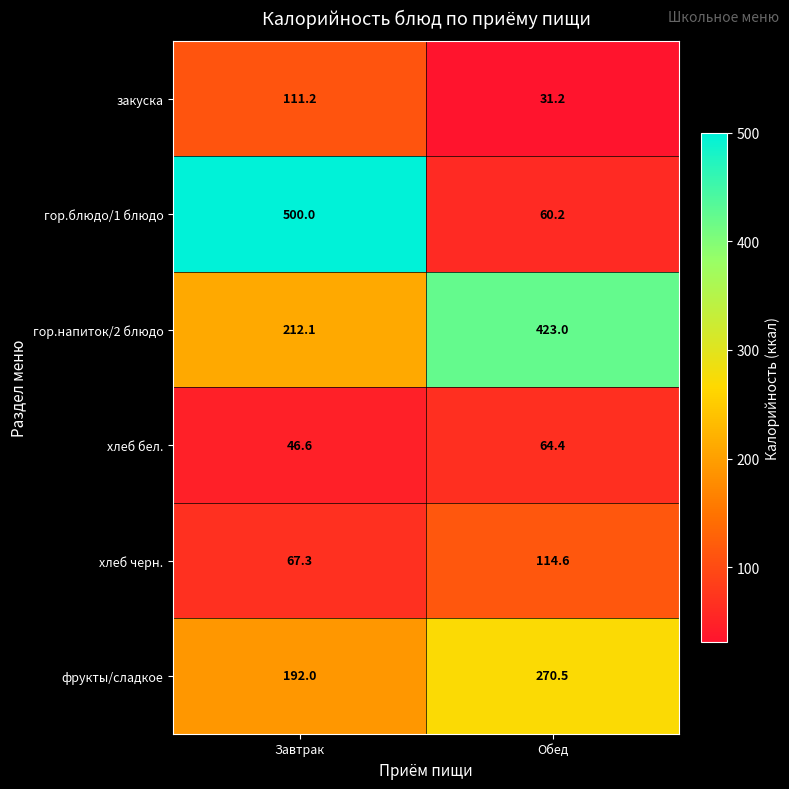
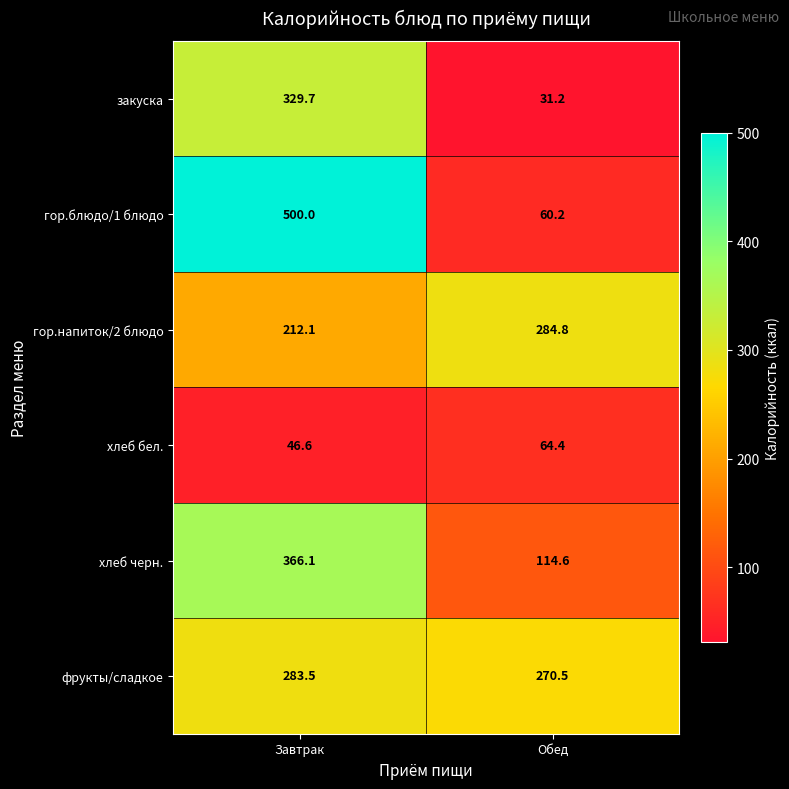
  {
    "закуска": {
-     "Завтрак": 111.2,
+     "Завтрак": 329.7,
      "Обед": 31.2
    },
    "гор.блюдо/1 блюдо": {
      "Завтрак": 500.0,
      "Обед": 60.2
    },
    "гор.напиток/2 блюдо": {
      "Завтрак": 212.1,
-     "Обед": 423.0
+     "Обед": 284.8
    },
    "хлеб бел.": {
      "Завтрак": 46.6,
      "Обед": 64.4
    },
    "хлеб черн.": {
-     "Завтрак": 67.3,
+     "Завтрак": 366.1,
      "Обед": 114.6
    },
    "фрукты/сладкое": {
-     "Завтрак": 192.0,
+     "Завтрак": 283.5,
      "Обед": 270.5
    }
  }
